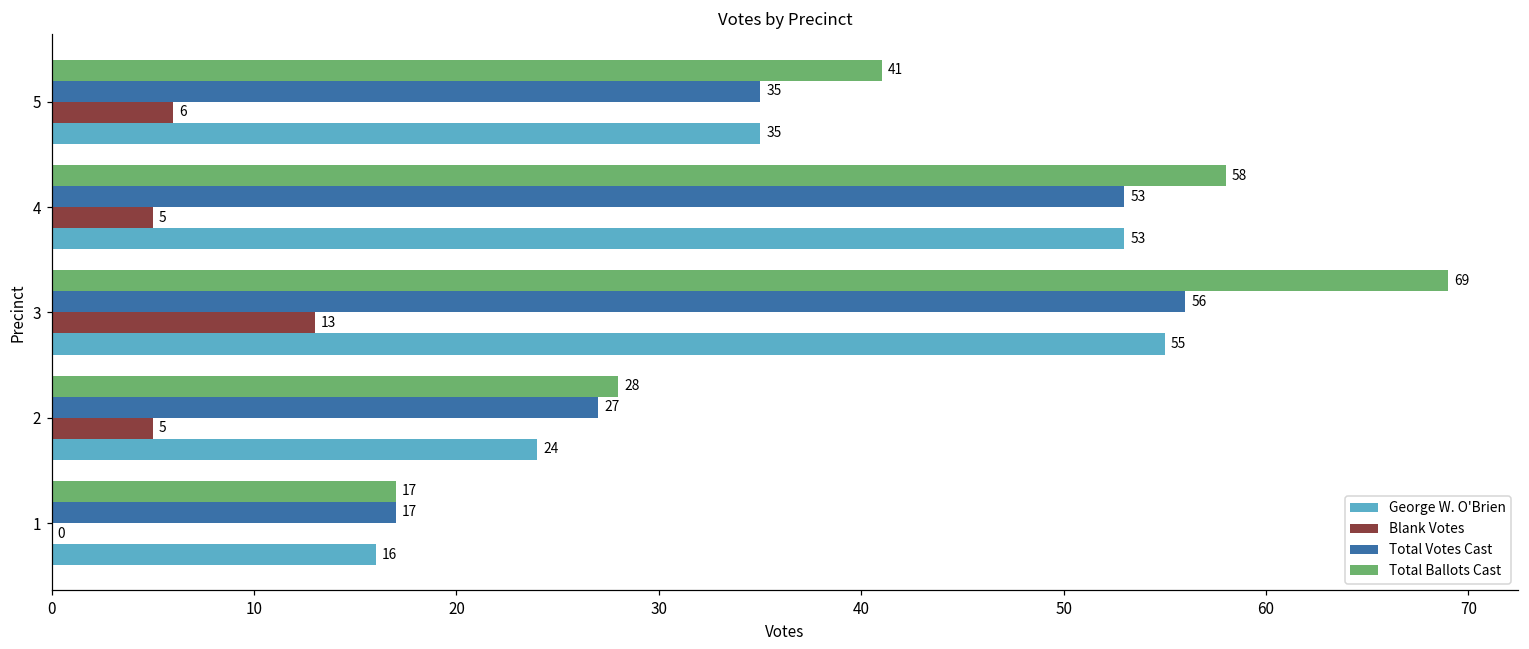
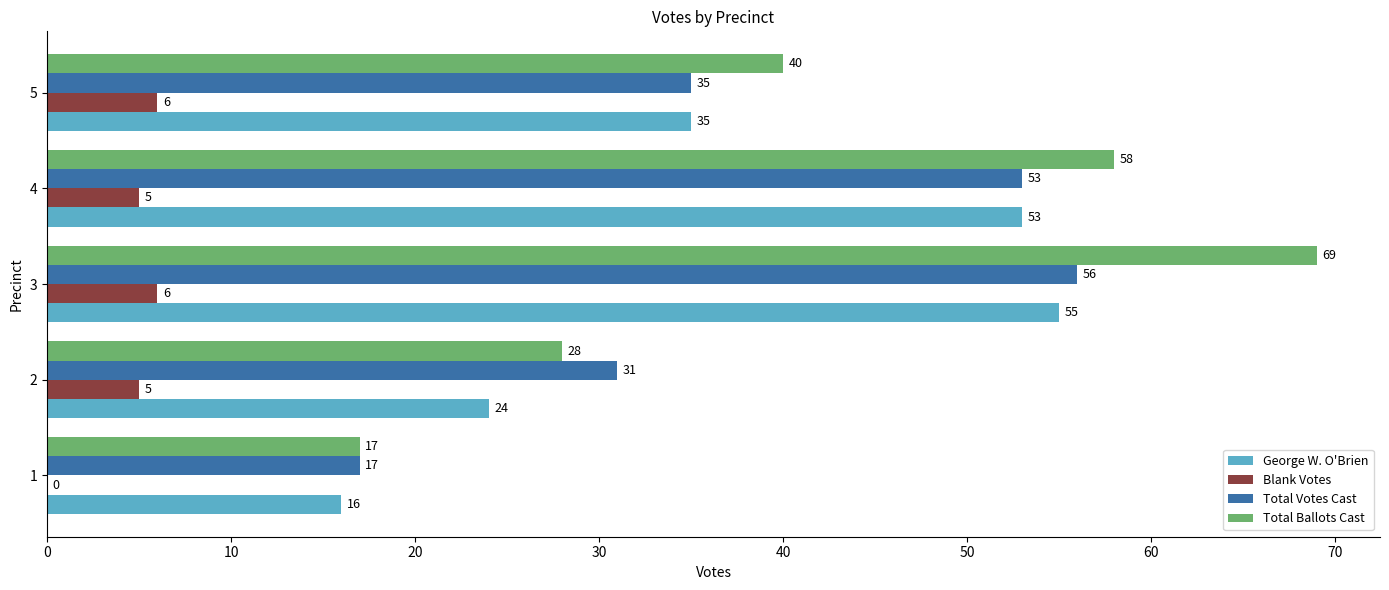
  {
    "George W. O'Brien": {
      "5": 35,
      "4": 53,
      "3": 55,
      "2": 24,
      "1": 16
    },
    "Blank Votes": {
      "5": 6,
      "4": 5,
-     "3": 13,
+     "3": 6,
      "2": 5,
      "1": 0
    },
    "Total Votes Cast": {
      "5": 35,
      "4": 53,
      "3": 56,
-     "2": 27,
+     "2": 31,
      "1": 17
    },
    "Total Ballots Cast": {
-     "5": 41,
+     "5": 40,
      "4": 58,
      "3": 69,
      "2": 28,
      "1": 17
    }
  }
